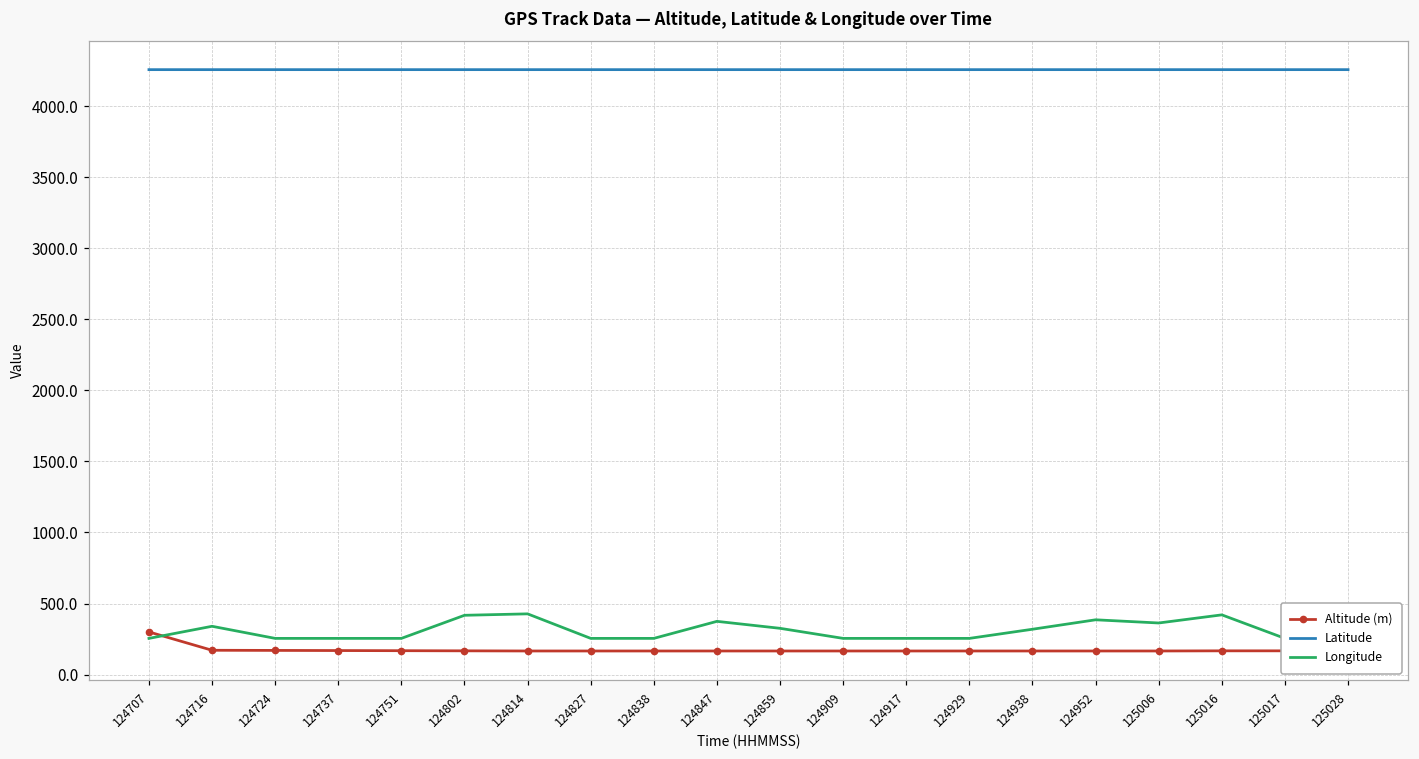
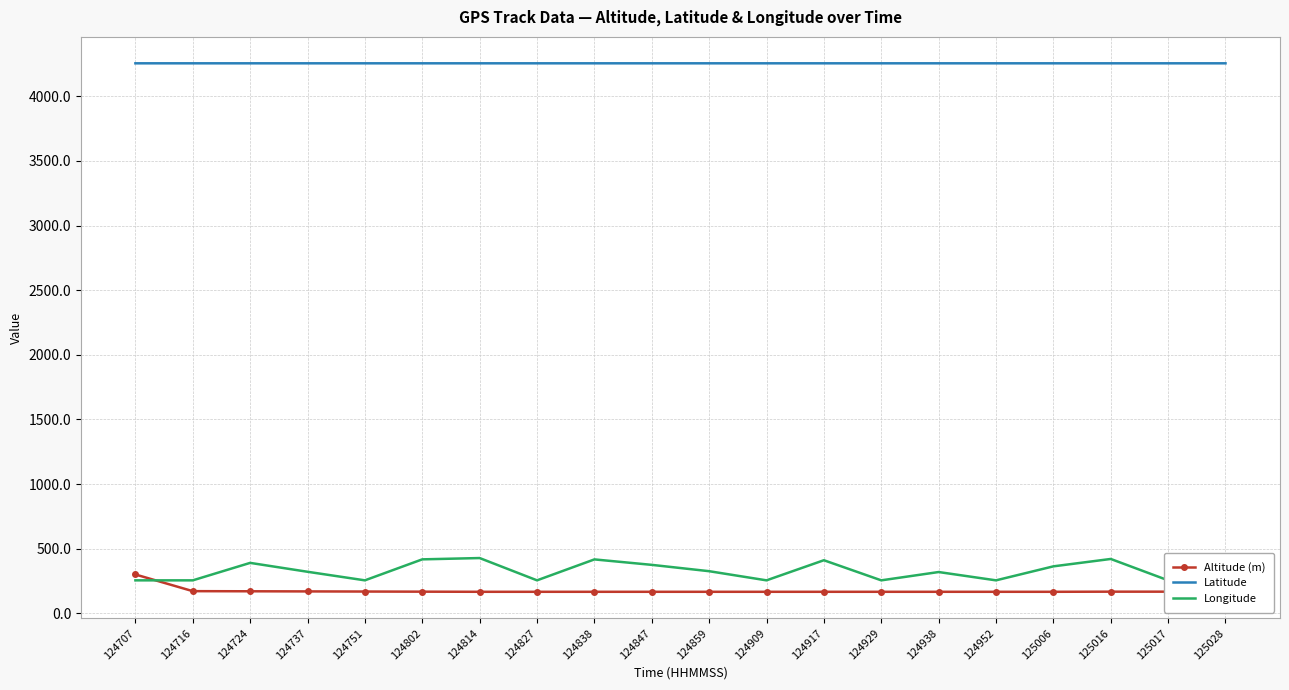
  {
    "Altitude (m)": {
      "124707": 300,
      "124716": 170,
      "124724": 170,
      "124737": 170,
      "124751": 170,
      "124802": 170,
      "124814": 170,
      "124827": 170,
      "124838": 170,
      "124847": 170,
      "124859": 170,
      "124909": 170,
      "124917": 170,
      "124929": 170,
      "124938": 170,
      "124952": 170,
      "125006": 170,
      "125016": 170
    },
    "Latitude": {
      "124707": 4260,
      "124716": 4260,
      "124724": 4260,
      "124737": 4260,
      "124751": 4260,
      "124802": 4260,
      "124814": 4260,
      "124827": 4260,
      "124838": 4260,
      "124847": 4260,
      "124859": 4260,
      "124909": 4260,
      "124917": 4260,
      "124929": 4260,
      "124938": 4260,
      "124952": 4260,
      "125006": 4260,
      "125016": 4260,
      "125017": 4260,
      "125028": 4260
    },
    "Longitude": {
      "124707": 250,
-     "124716": 340,
-     "124724": 250,
-     "124737": 250,
+     "124716": 250,
+     "124724": 390,
+     "124737": 320,
      "124751": 250,
      "124802": 420,
      "124814": 430,
      "124827": 250,
-     "124838": 250,
+     "124838": 420,
      "124847": 370,
      "124859": 330,
      "124909": 250,
-     "124917": 250,
+     "124917": 410,
      "124929": 250,
      "124938": 320,
-     "124952": 390,
+     "124952": 250,
      "125006": 360,
      "125016": 420
    }
  }
